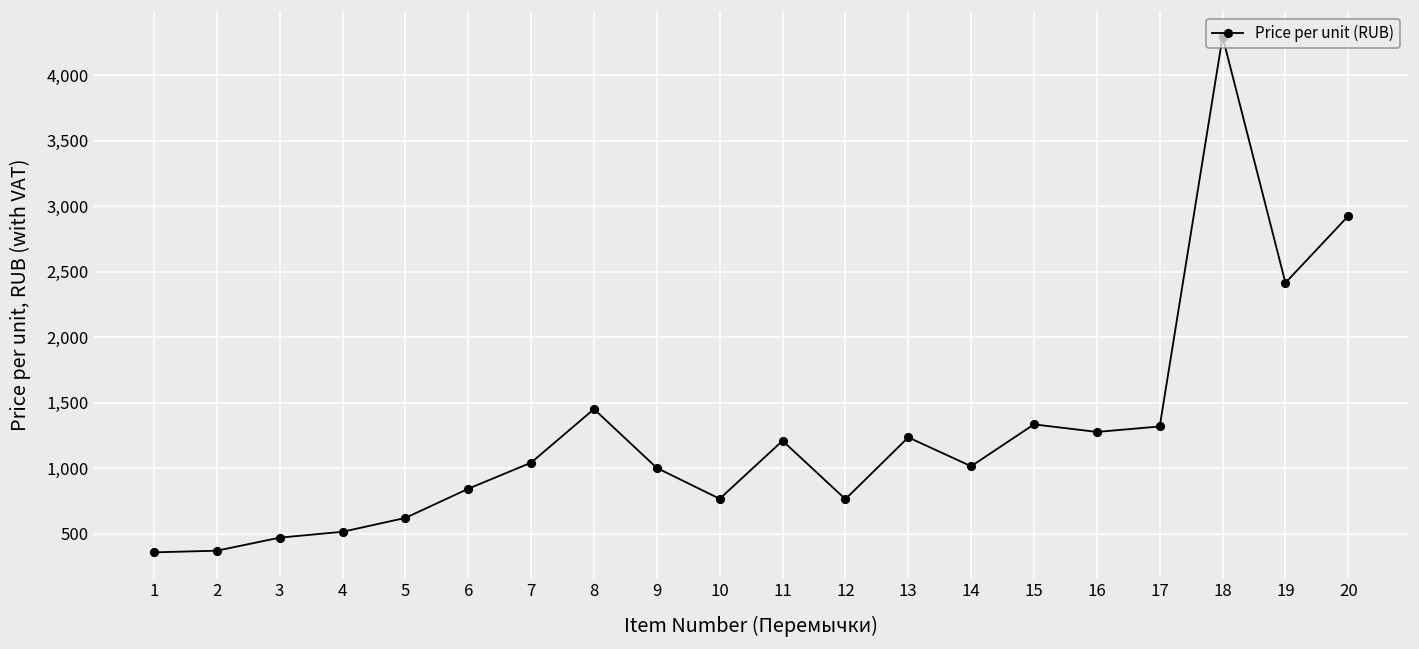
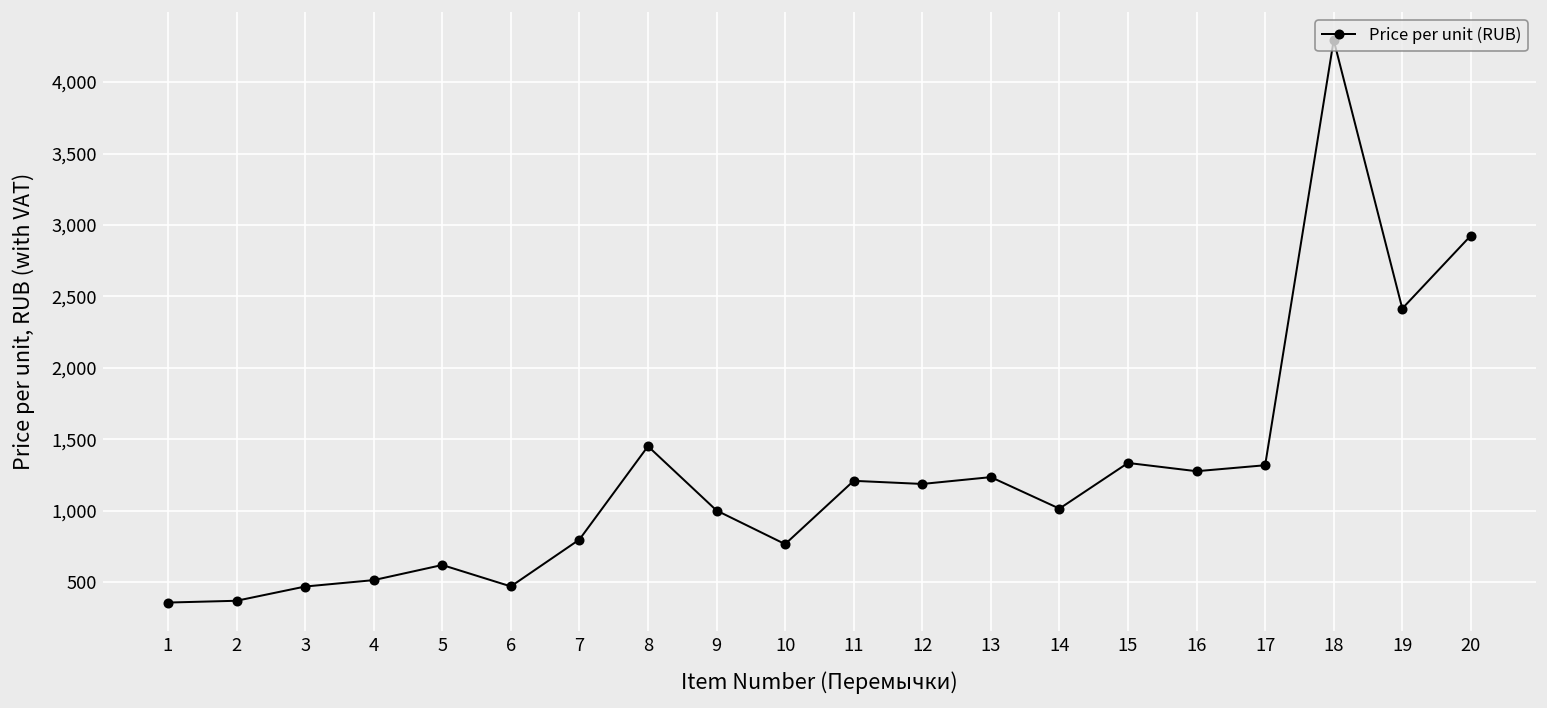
  {
    "1": "360",
    "2": "370",
    "3": "470",
    "4": "520",
    "5": "620",
-   "6": "840",
-   "7": "1,040",
+   "6": "470",
+   "7": "800",
    "8": "1,450",
    "9": "1,000",
    "10": "770",
    "11": "1,210",
-   "12": "760",
+   "12": "1,190",
    "13": "1,240",
    "14": "1,020",
    "15": "1,340",
    "16": "1,280",
    "17": "1,320",
    "19": "2,420",
    "20": "2,930"
  }
